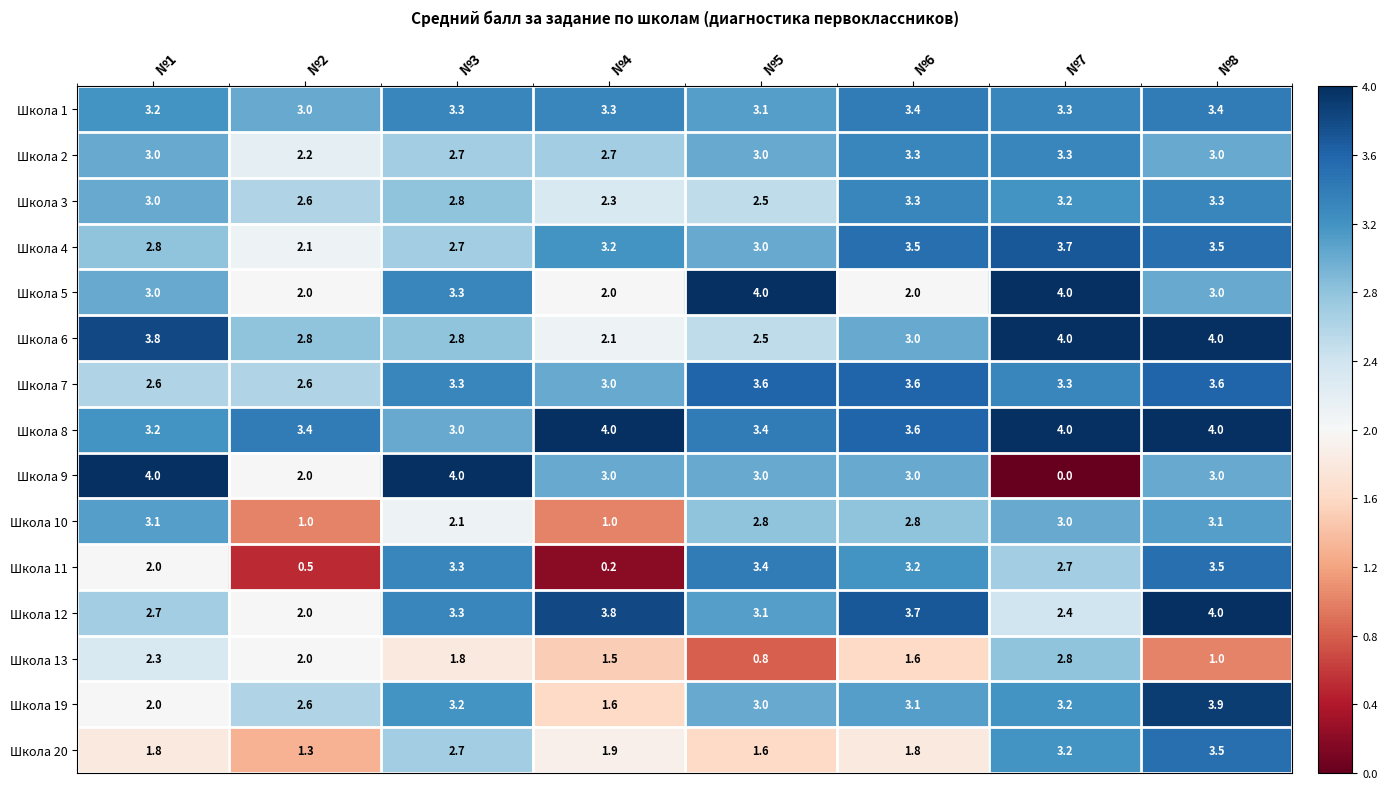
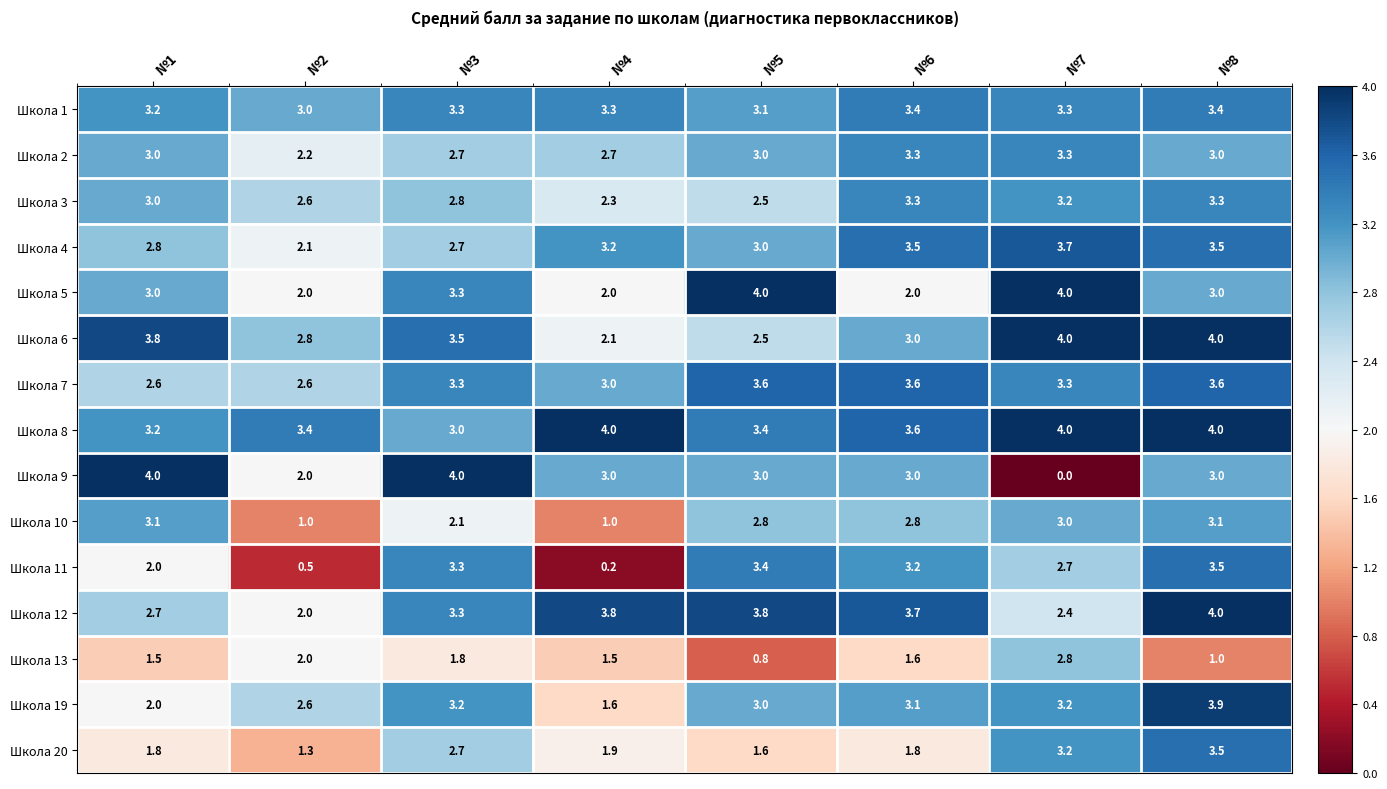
  {
    "Школа 1": {
      "№1": 3.2,
      "№2": 3.0,
      "№3": 3.3,
      "№4": 3.3,
      "№5": 3.1,
      "№6": 3.4,
      "№7": 3.3,
      "№8": 3.4
    },
    "Школа 2": {
      "№1": 3.0,
      "№2": 2.2,
      "№3": 2.7,
      "№4": 2.7,
      "№5": 3.0,
      "№6": 3.3,
      "№7": 3.3,
      "№8": 3.0
    },
    "Школа 3": {
      "№1": 3.0,
      "№2": 2.6,
      "№3": 2.8,
      "№4": 2.3,
      "№5": 2.5,
      "№6": 3.3,
      "№7": 3.2,
      "№8": 3.3
    },
    "Школа 4": {
      "№1": 2.8,
      "№2": 2.1,
      "№3": 2.7,
      "№4": 3.2,
      "№5": 3.0,
      "№6": 3.5,
      "№7": 3.7,
      "№8": 3.5
    },
    "Школа 5": {
      "№1": 3.0,
      "№2": 2.0,
      "№3": 3.3,
      "№4": 2.0,
      "№5": 4.0,
      "№6": 2.0,
      "№7": 4.0,
      "№8": 3.0
    },
    "Школа 6": {
      "№1": 3.8,
      "№2": 2.8,
-     "№3": 2.8,
+     "№3": 3.5,
      "№4": 2.1,
      "№5": 2.5,
      "№6": 3.0,
      "№7": 4.0,
      "№8": 4.0
    },
    "Школа 7": {
      "№1": 2.6,
      "№2": 2.6,
      "№3": 3.3,
      "№4": 3.0,
      "№5": 3.6,
      "№6": 3.6,
      "№7": 3.3,
      "№8": 3.6
    },
    "Школа 8": {
      "№1": 3.2,
      "№2": 3.4,
      "№3": 3.0,
      "№4": 4.0,
      "№5": 3.4,
      "№6": 3.6,
      "№7": 4.0,
      "№8": 4.0
    },
    "Школа 9": {
      "№1": 4.0,
      "№2": 2.0,
      "№3": 4.0,
      "№4": 3.0,
      "№5": 3.0,
      "№6": 3.0,
      "№7": 0.0,
      "№8": 3.0
    },
    "Школа 10": {
      "№1": 3.1,
      "№2": 1.0,
      "№3": 2.1,
      "№4": 1.0,
      "№5": 2.8,
      "№6": 2.8,
      "№7": 3.0,
      "№8": 3.1
    },
    "Школа 11": {
      "№1": 2.0,
      "№2": 0.5,
      "№3": 3.3,
      "№4": 0.2,
      "№5": 3.4,
      "№6": 3.2,
      "№7": 2.7,
      "№8": 3.5
    },
    "Школа 12": {
      "№1": 2.7,
      "№2": 2.0,
      "№3": 3.3,
      "№4": 3.8,
-     "№5": 3.1,
+     "№5": 3.8,
      "№6": 3.7,
      "№7": 2.4,
      "№8": 4.0
    },
    "Школа 13": {
-     "№1": 2.3,
+     "№1": 1.5,
      "№2": 2.0,
      "№3": 1.8,
      "№4": 1.5,
      "№5": 0.8,
      "№6": 1.6,
      "№7": 2.8,
      "№8": 1.0
    },
    "Школа 19": {
      "№1": 2.0,
      "№2": 2.6,
      "№3": 3.2,
      "№4": 1.6,
      "№5": 3.0,
      "№6": 3.1,
      "№7": 3.2,
      "№8": 3.9
    },
    "Школа 20": {
      "№1": 1.8,
      "№2": 1.3,
      "№3": 2.7,
      "№4": 1.9,
      "№5": 1.6,
      "№6": 1.8,
      "№7": 3.2,
      "№8": 3.5
    }
  }
